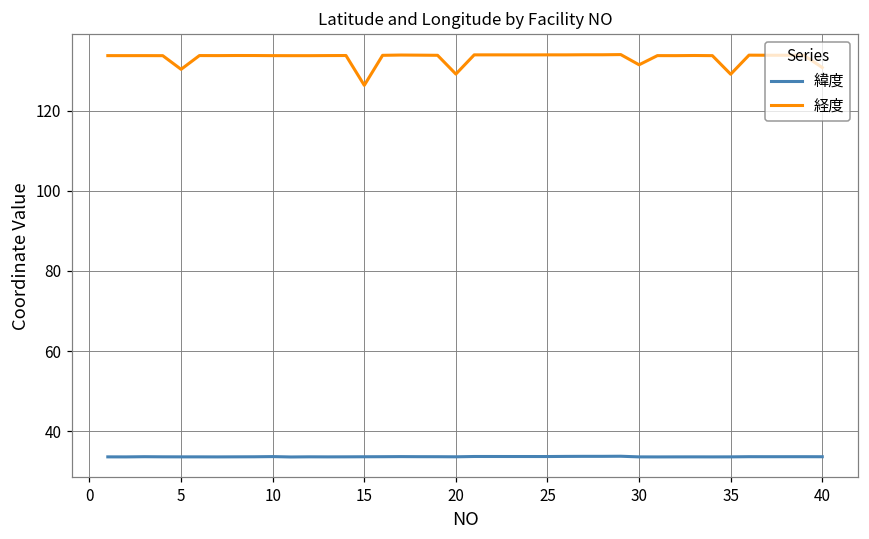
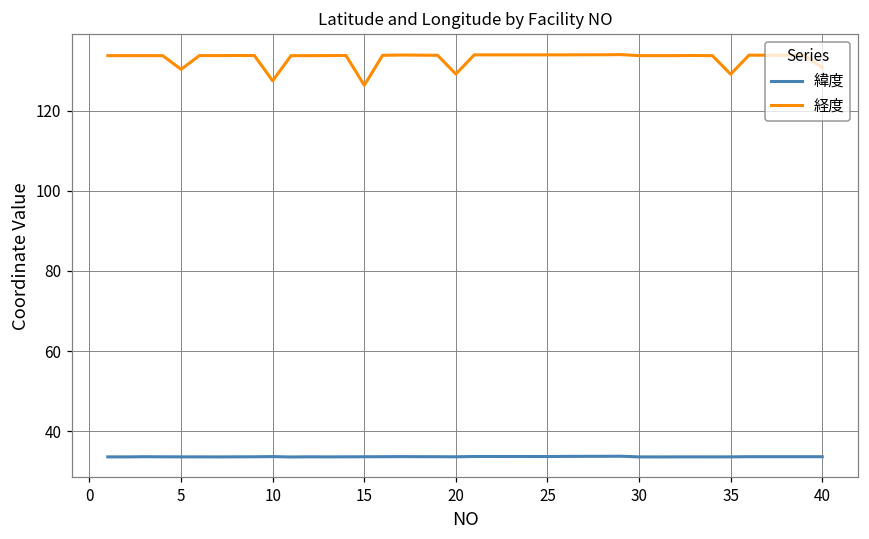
  {
    "緯度": {
      "5": 34,
      "10": 34,
      "15": 34,
      "20": 34,
      "25": 34,
      "30": 34,
      "35": 34,
      "40": 34
    },
    "経度": {
      "5": 130,
-     "10": 134,
+     "10": 127,
      "15": 126,
      "20": 129,
      "25": 134,
-     "30": 131,
+     "30": 134,
      "35": 129
    }
  }
